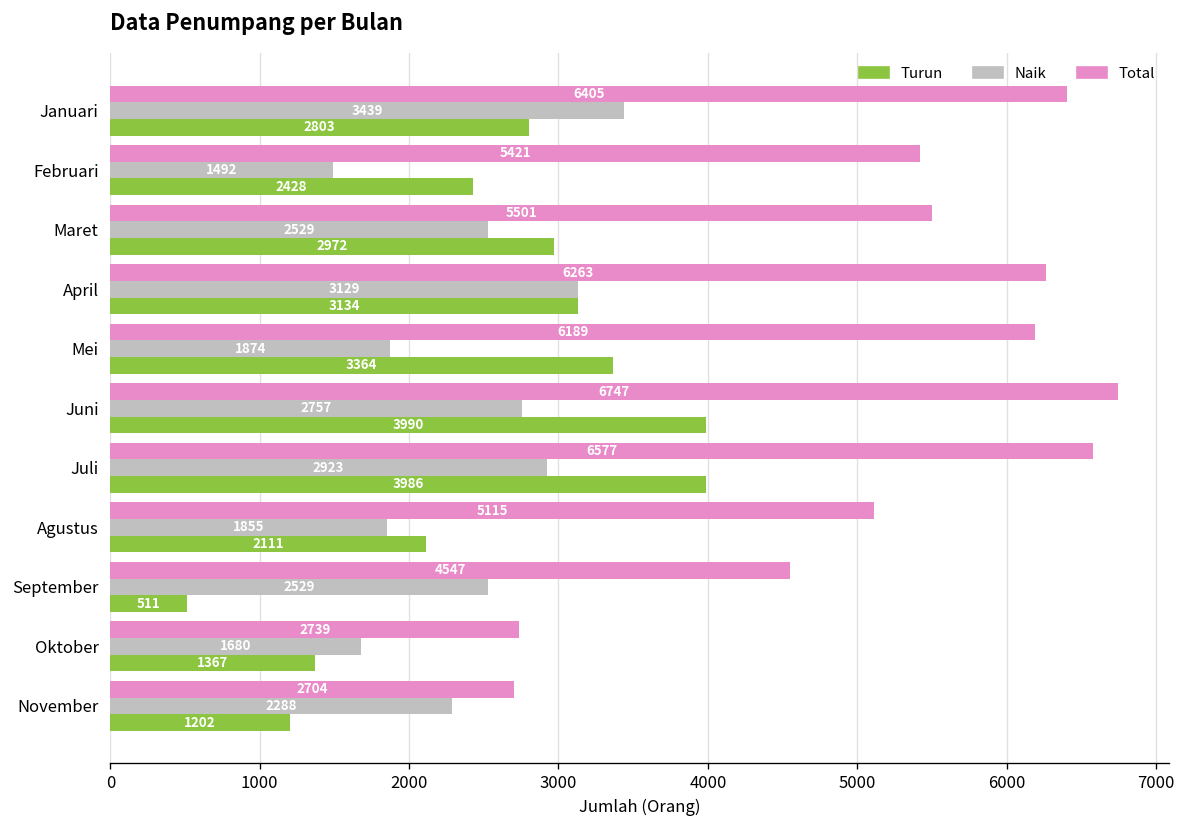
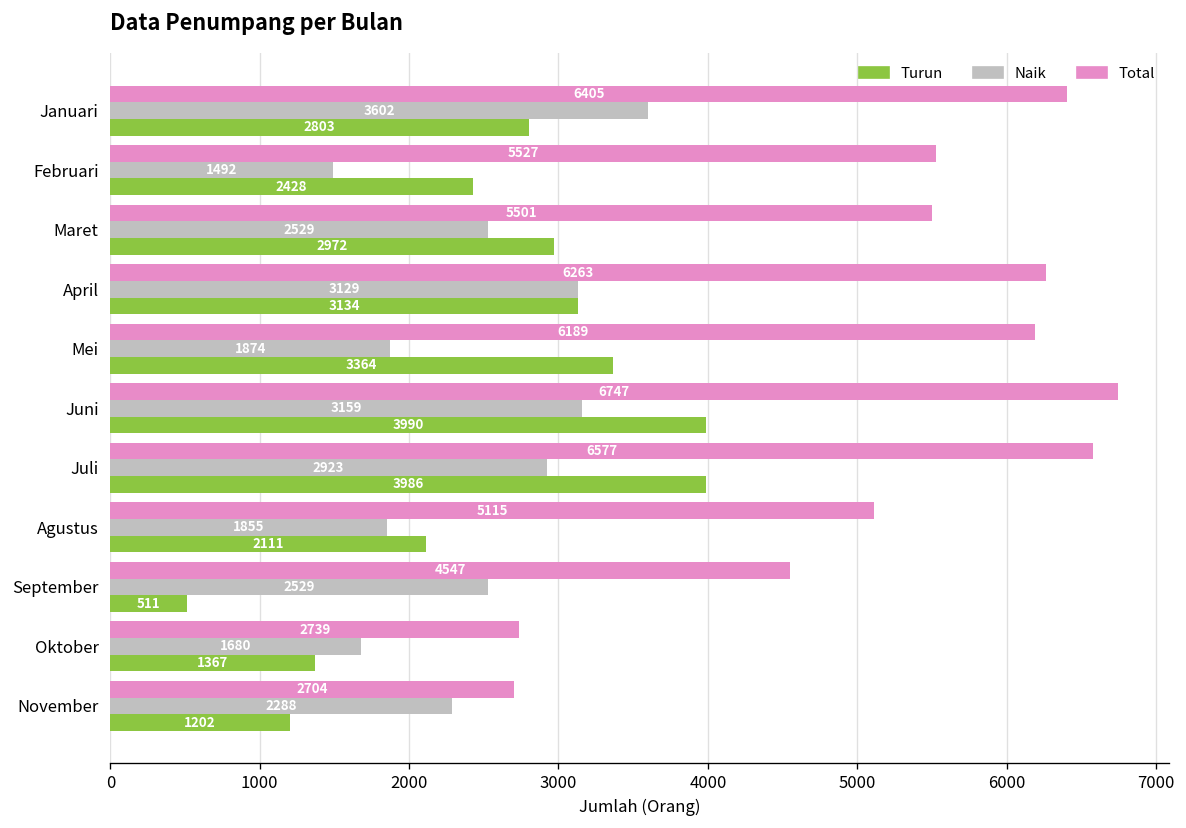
  {
    "Turun": {
      "Januari": 2803,
      "Februari": 2428,
      "Maret": 2972,
      "April": 3134,
      "Mei": 3364,
      "Juni": 3990,
      "Juli": 3986,
      "Agustus": 2111,
      "September": 511,
      "Oktober": 1367,
      "November": 1202
    },
    "Naik": {
-     "Januari": 3439,
+     "Januari": 3602,
      "Februari": 1492,
      "Maret": 2529,
      "April": 3129,
      "Mei": 1874,
-     "Juni": 2757,
+     "Juni": 3159,
      "Juli": 2923,
      "Agustus": 1855,
      "September": 2529,
      "Oktober": 1680,
      "November": 2288
    },
    "Total": {
      "Januari": 6405,
-     "Februari": 5421,
+     "Februari": 5527,
      "Maret": 5501,
      "April": 6263,
      "Mei": 6189,
      "Juni": 6747,
      "Juli": 6577,
      "Agustus": 5115,
      "September": 4547,
      "Oktober": 2739,
      "November": 2704
    }
  }
